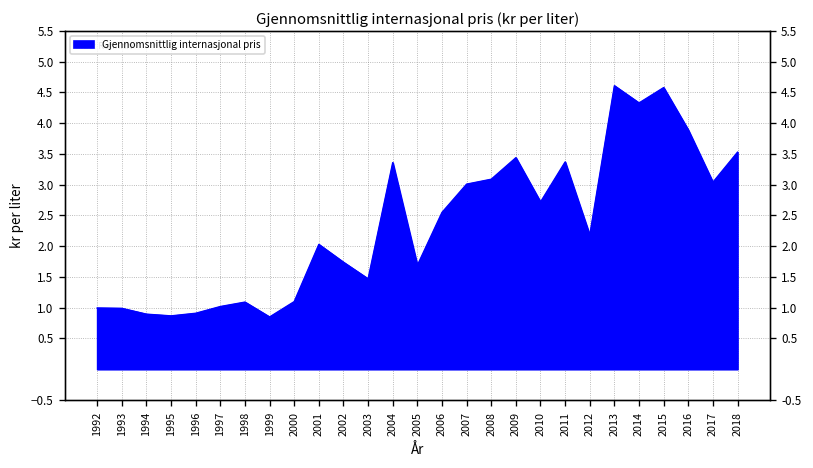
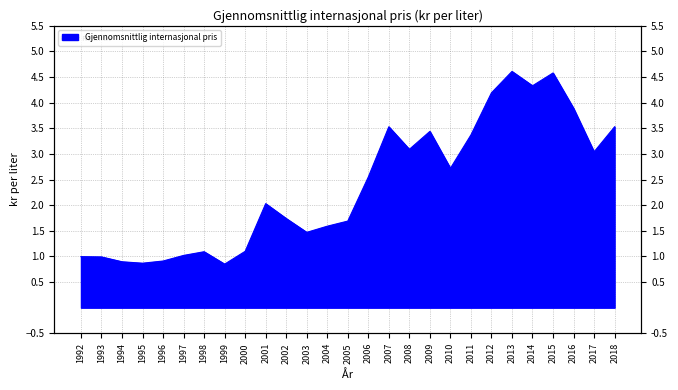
  {
    "1992": 1.0,
    "1993": 1.0,
    "1994": 0.9,
    "1995": 0.9,
    "1996": 0.9,
    "1997": 1.0,
    "1998": 1.1,
    "1999": 0.9,
    "2000": 1.1,
    "2001": 2.0,
    "2002": 1.7,
    "2003": 1.5,
-   "2004": 3.4,
+   "2004": 1.6,
    "2005": 1.7,
    "2006": 2.6,
-   "2007": 3.0,
+   "2007": 3.5,
    "2008": 3.1,
    "2009": 3.4,
    "2010": 2.7,
    "2011": 3.4,
-   "2012": 2.2,
+   "2012": 4.2,
    "2013": 4.6,
    "2014": 4.3,
    "2015": 4.6,
    "2016": 3.9,
    "2017": 3.0,
    "2018": 3.5
  }
